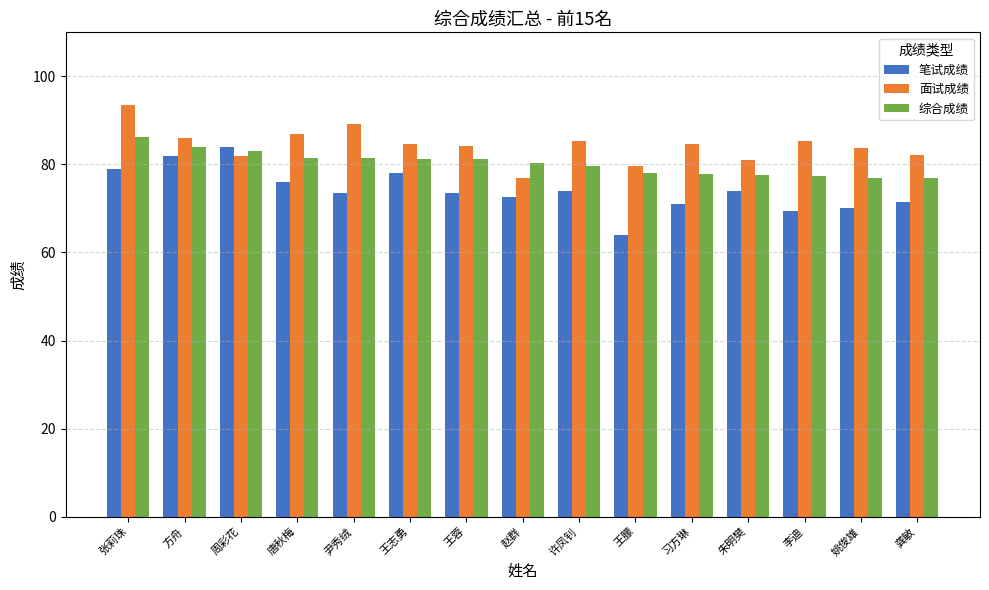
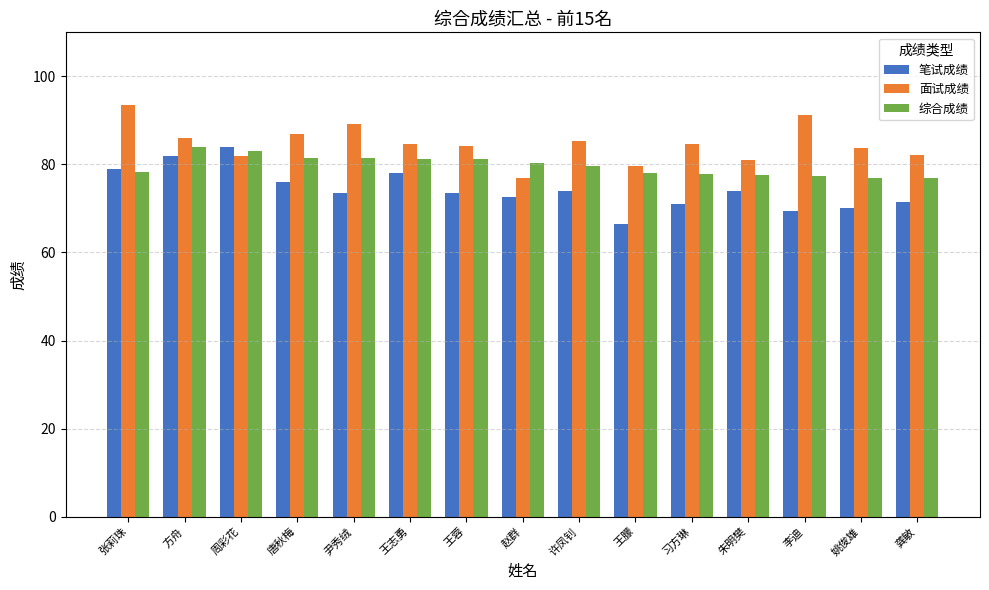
  {
    "笔试成绩": {
      "张莉珠": 79,
      "方舟": 82,
      "周彩花": 84,
      "唐秋梅": 76,
      "尹秀绒": 74,
      "王志勇": 78,
      "王蓉": 74,
      "赵群": 73,
      "许凤钊": 74,
-     "王朦": 64,
+     "王朦": 67,
      "习方琳": 71,
      "朱明樊": 74,
      "李迪": 70,
      "姚俊雄": 70,
      "龚敏": 72
    },
    "面试成绩": {
      "张莉珠": 93,
      "方舟": 86,
      "周彩花": 82,
      "唐秋梅": 87,
      "尹秀绒": 89,
      "王志勇": 85,
      "王蓉": 84,
      "赵群": 77,
      "许凤钊": 85,
      "王朦": 80,
      "习方琳": 85,
      "朱明樊": 81,
-     "李迪": 85,
+     "李迪": 91,
      "姚俊雄": 84,
      "龚敏": 82
    },
    "综合成绩": {
-     "张莉珠": 86,
+     "张莉珠": 78,
      "方舟": 84,
      "周彩花": 83,
      "唐秋梅": 81,
      "尹秀绒": 81,
      "王志勇": 81,
      "王蓉": 81,
      "赵群": 80,
      "许凤钊": 80,
      "王朦": 78,
      "习方琳": 78,
      "朱明樊": 78,
      "李迪": 77,
      "姚俊雄": 77,
      "龚敏": 77
    }
  }
